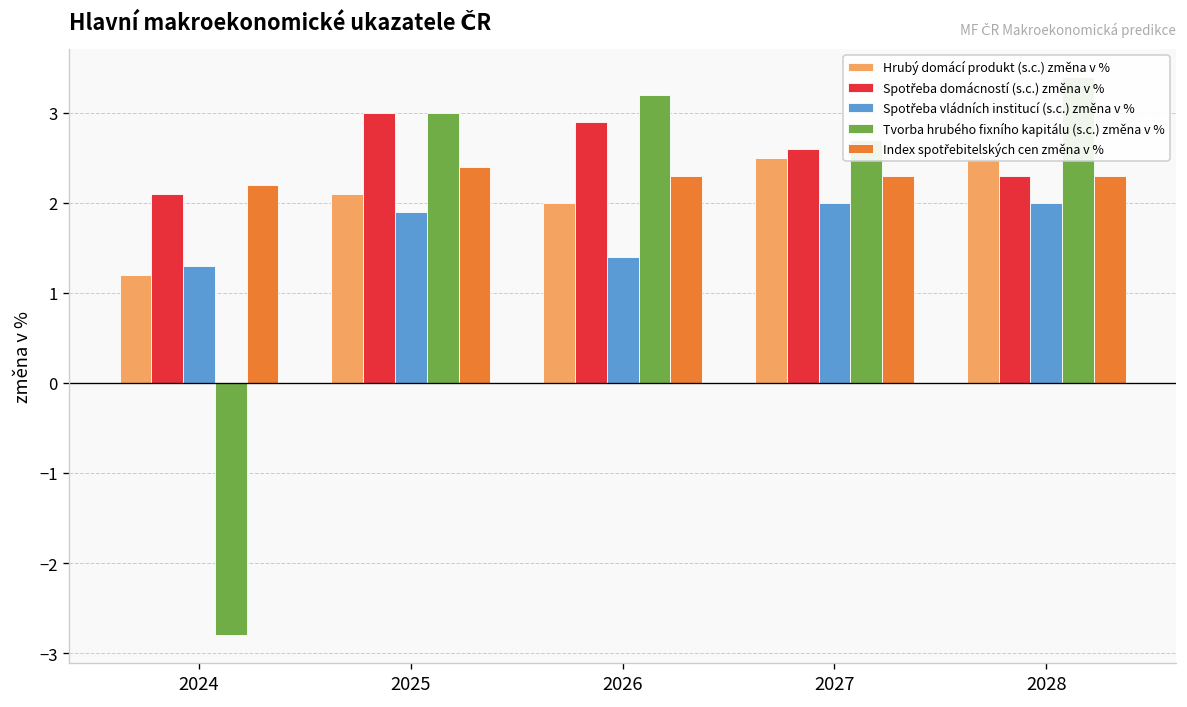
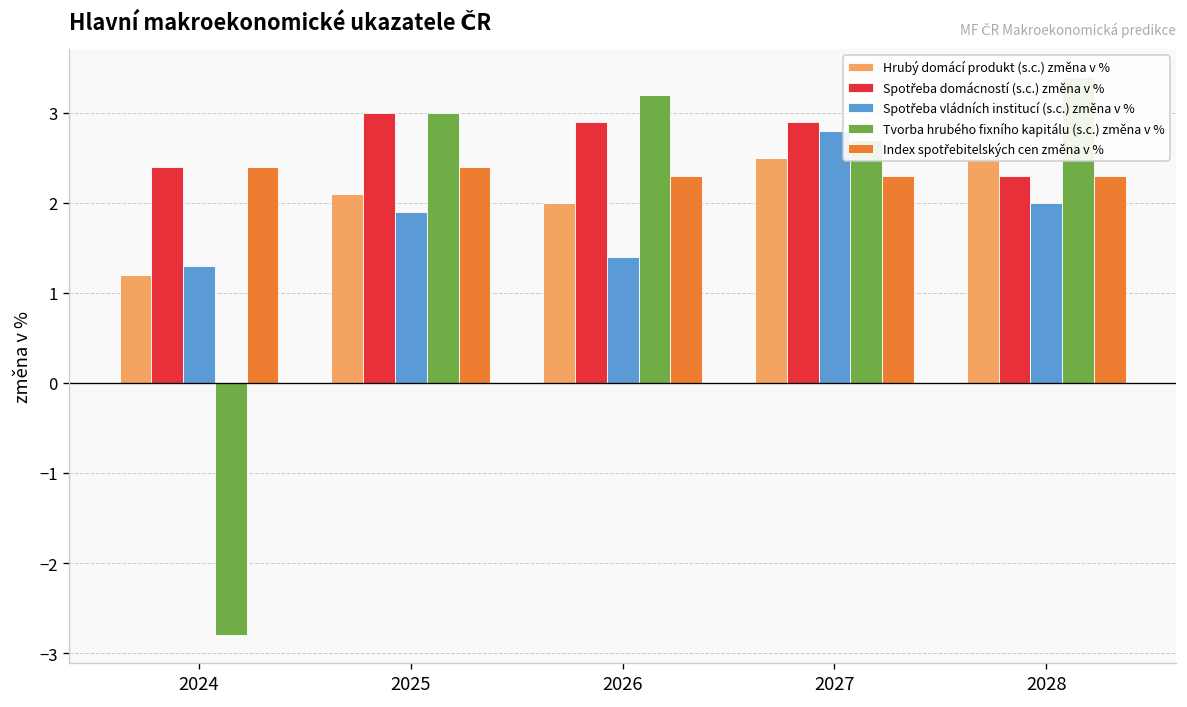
  {
    "Hrubý domácí produkt (s.c.) změna v %": {
      "2024": 1.2,
      "2025": 2.1,
      "2026": 2.0,
      "2027": 2.5
    },
    "Spotřeba domácností (s.c.) změna v %": {
-     "2024": 2.1,
+     "2024": 2.4,
      "2025": 3.0,
      "2026": 2.9,
-     "2027": 2.6,
+     "2027": 2.9,
      "2028": 2.3
    },
    "Spotřeba vládních institucí (s.c.) změna v %": {
      "2024": 1.3,
      "2025": 1.9,
      "2026": 1.4,
-     "2027": 2.0,
+     "2027": 2.8,
      "2028": 2.0
    },
    "Tvorba hrubého fixního kapitálu (s.c.) změna v %": {
      "2024": -2.8,
      "2025": 3.0,
      "2026": 3.2
    },
    "Index spotřebitelských cen změna v %": {
-     "2024": 2.2,
+     "2024": 2.4,
      "2025": 2.4,
      "2026": 2.3,
      "2027": 2.3,
      "2028": 2.3
    }
  }
